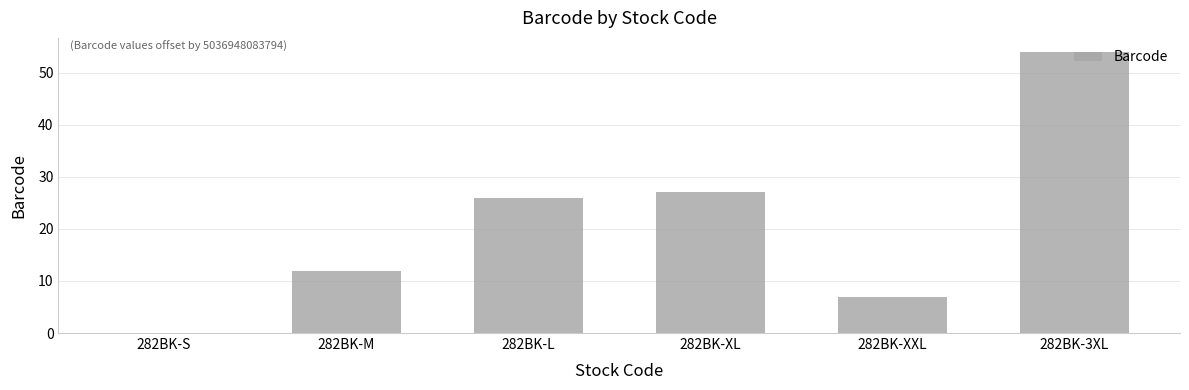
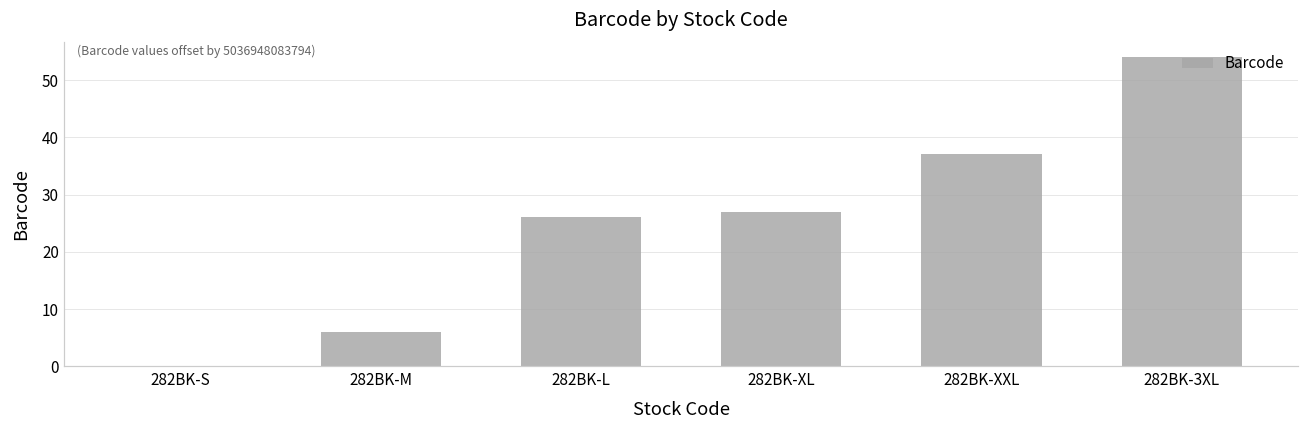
  {
    "282BK-S": 0,
-   "282BK-M": 12,
+   "282BK-M": 6,
    "282BK-L": 26,
    "282BK-XL": 27,
-   "282BK-XXL": 7,
+   "282BK-XXL": 37,
    "282BK-3XL": 54
  }
